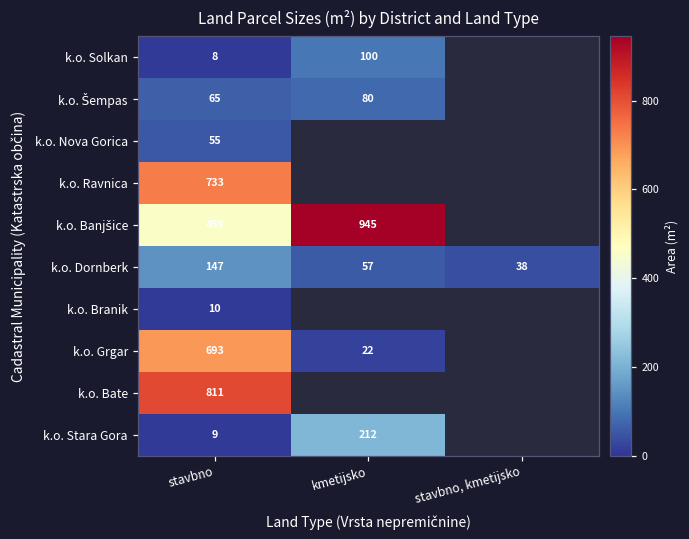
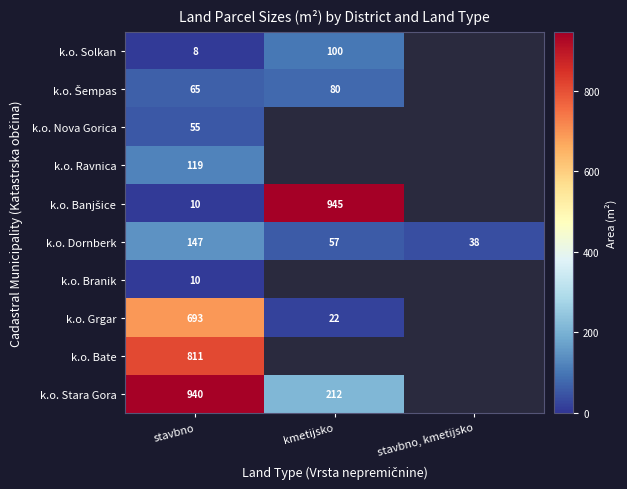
  {
    "k.o. Solkan": {
      "stavbno": 8,
      "kmetijsko": 100
    },
    "k.o. Šempas": {
      "stavbno": 65,
      "kmetijsko": 80
    },
    "k.o. Nova Gorica": {
      "stavbno": 55
    },
    "k.o. Ravnica": {
-     "stavbno": 733
+     "stavbno": 119
    },
    "k.o. Banjšice": {
-     "stavbno": 459,
+     "stavbno": 10,
      "kmetijsko": 945
    },
    "k.o. Dornberk": {
      "stavbno": 147,
      "kmetijsko": 57,
      "stavbno, kmetijsko": 38
    },
    "k.o. Branik": {
      "stavbno": 10
    },
    "k.o. Grgar": {
      "stavbno": 693,
      "kmetijsko": 22
    },
    "k.o. Bate": {
      "stavbno": 811
    },
    "k.o. Stara Gora": {
-     "stavbno": 9,
+     "stavbno": 940,
      "kmetijsko": 212
    }
  }
